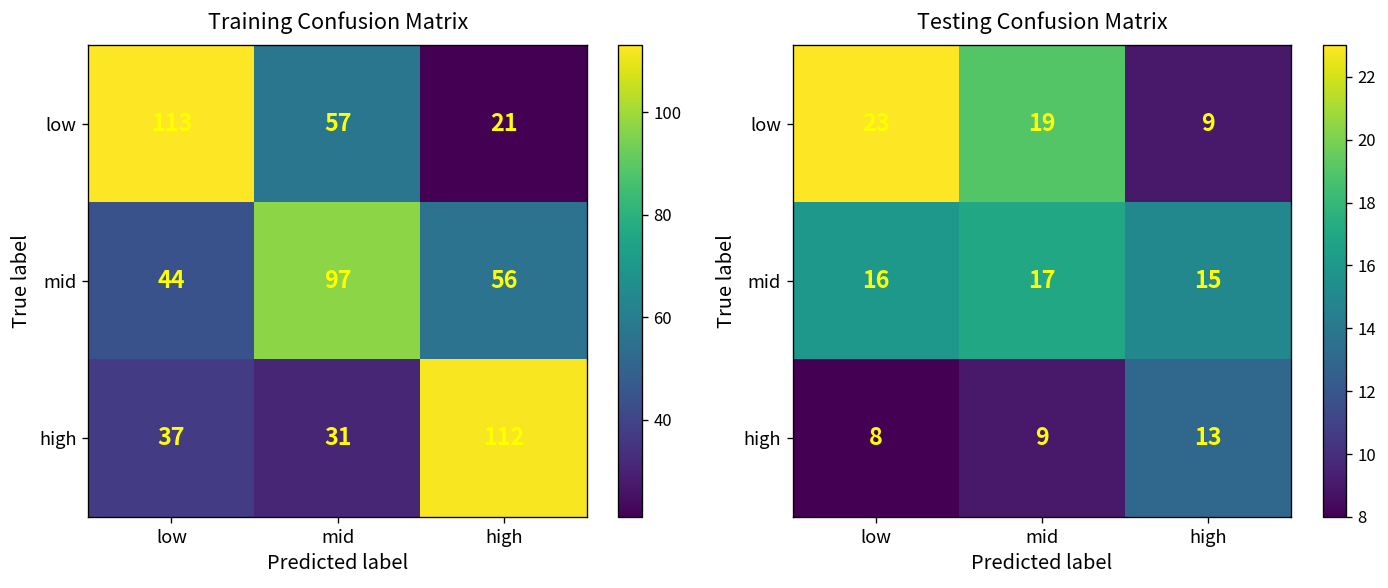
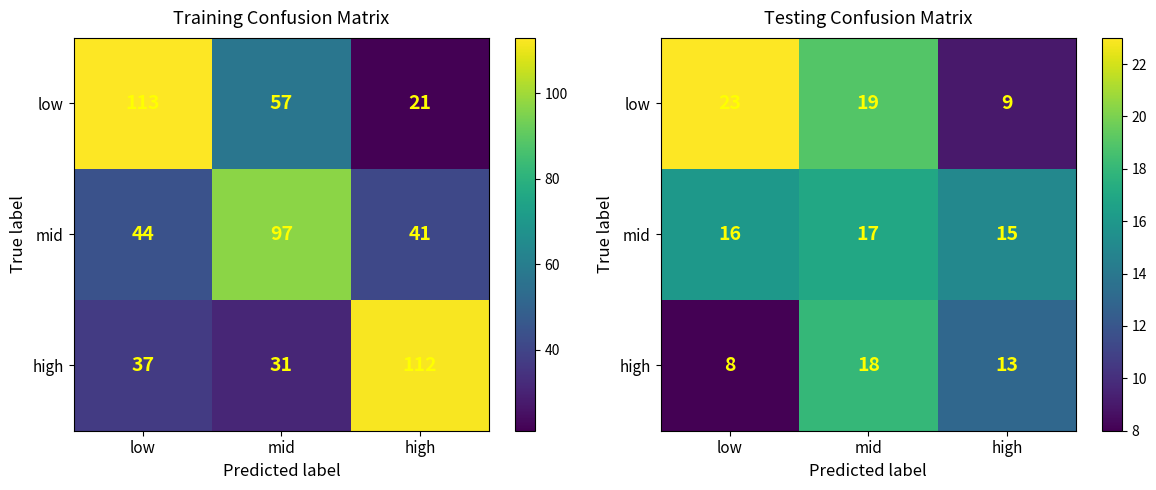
  {
    "Training Confusion Matrix": {
      "low": {
        "mid": 57,
        "high": 21
      },
      "mid": {
        "low": 44,
        "mid": 97,
-       "high": 56
+       "high": 41
      },
      "high": {
        "low": 37,
        "mid": 31
      }
    },
    "Testing Confusion Matrix": {
      "low": {
        "mid": 19,
        "high": 9
      },
      "mid": {
        "low": 16,
        "mid": 17,
        "high": 15
      },
      "high": {
        "low": 8,
-       "mid": 9,
+       "mid": 18,
        "high": 13
      }
    }
  }
